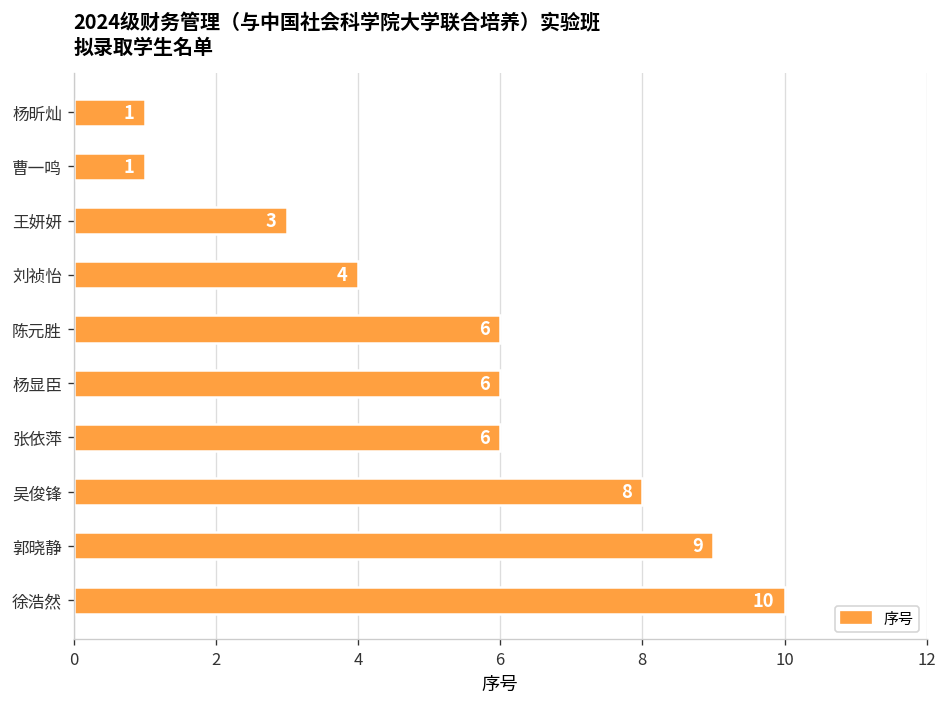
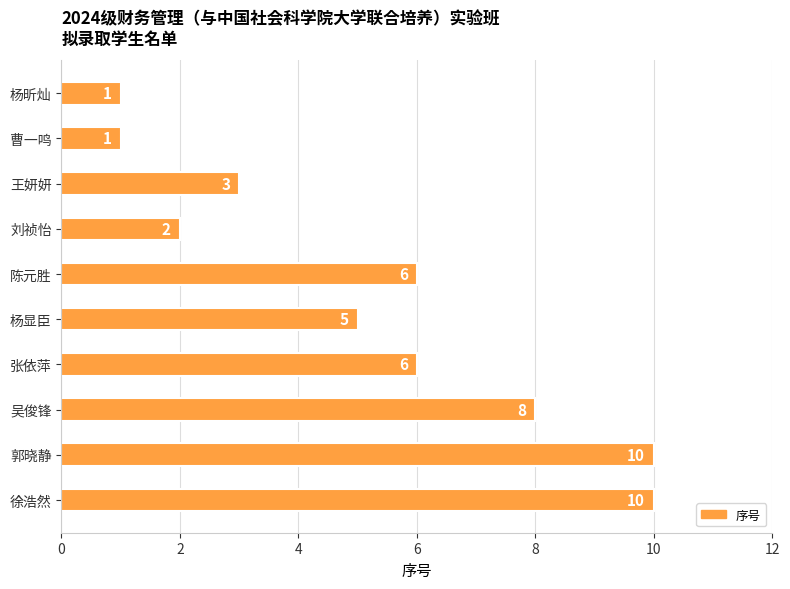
  {
    "杨昕灿": 1,
    "曹一鸣": 1,
    "王妍妍": 3,
-   "刘祯怡": 4,
+   "刘祯怡": 2,
    "陈元胜": 6,
-   "杨显臣": 6,
+   "杨显臣": 5,
    "张依萍": 6,
    "吴俊锋": 8,
-   "郭晓静": 9,
+   "郭晓静": 10,
    "徐浩然": 10
  }
